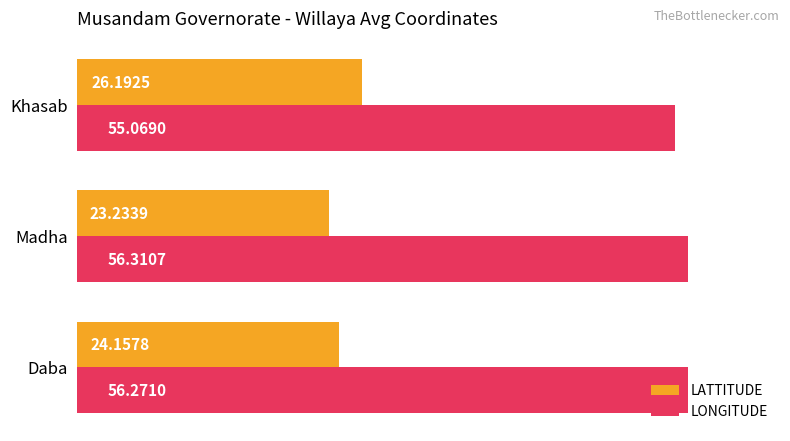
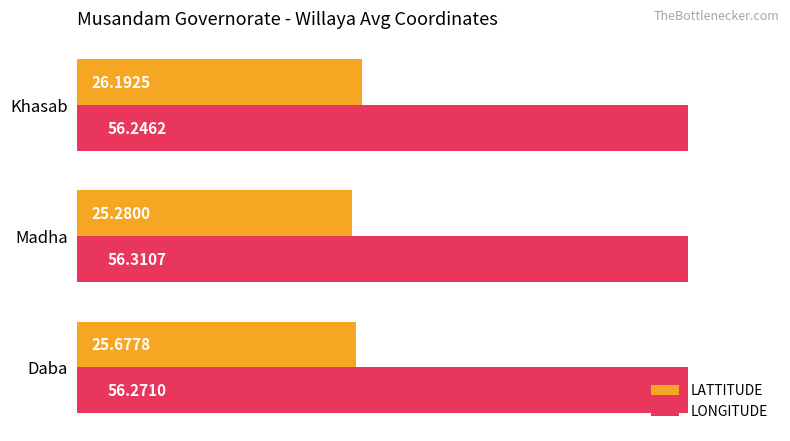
  {
    "LATTITUDE": {
      "Khasab": 26.1925,
-     "Madha": 23.2339,
-     "Daba": 24.1578
+     "Madha": 25.2800,
+     "Daba": 25.6778
    },
    "LONGITUDE": {
-     "Khasab": 55.0690,
+     "Khasab": 56.2462,
      "Madha": 56.3107,
      "Daba": 56.2710
    }
  }
